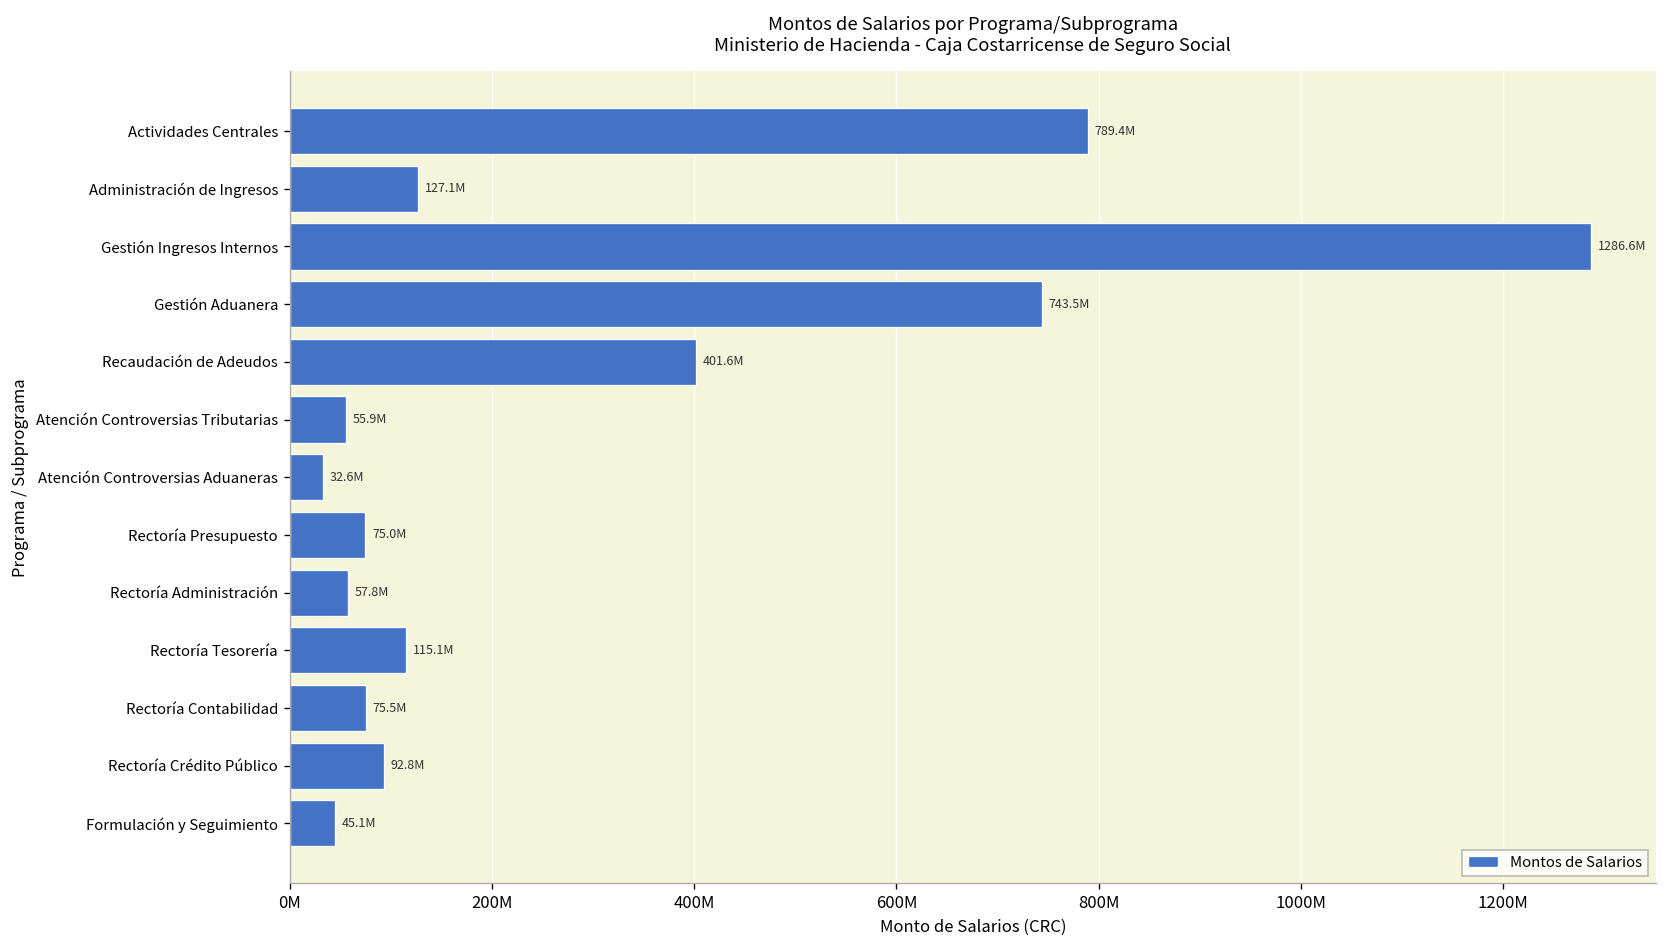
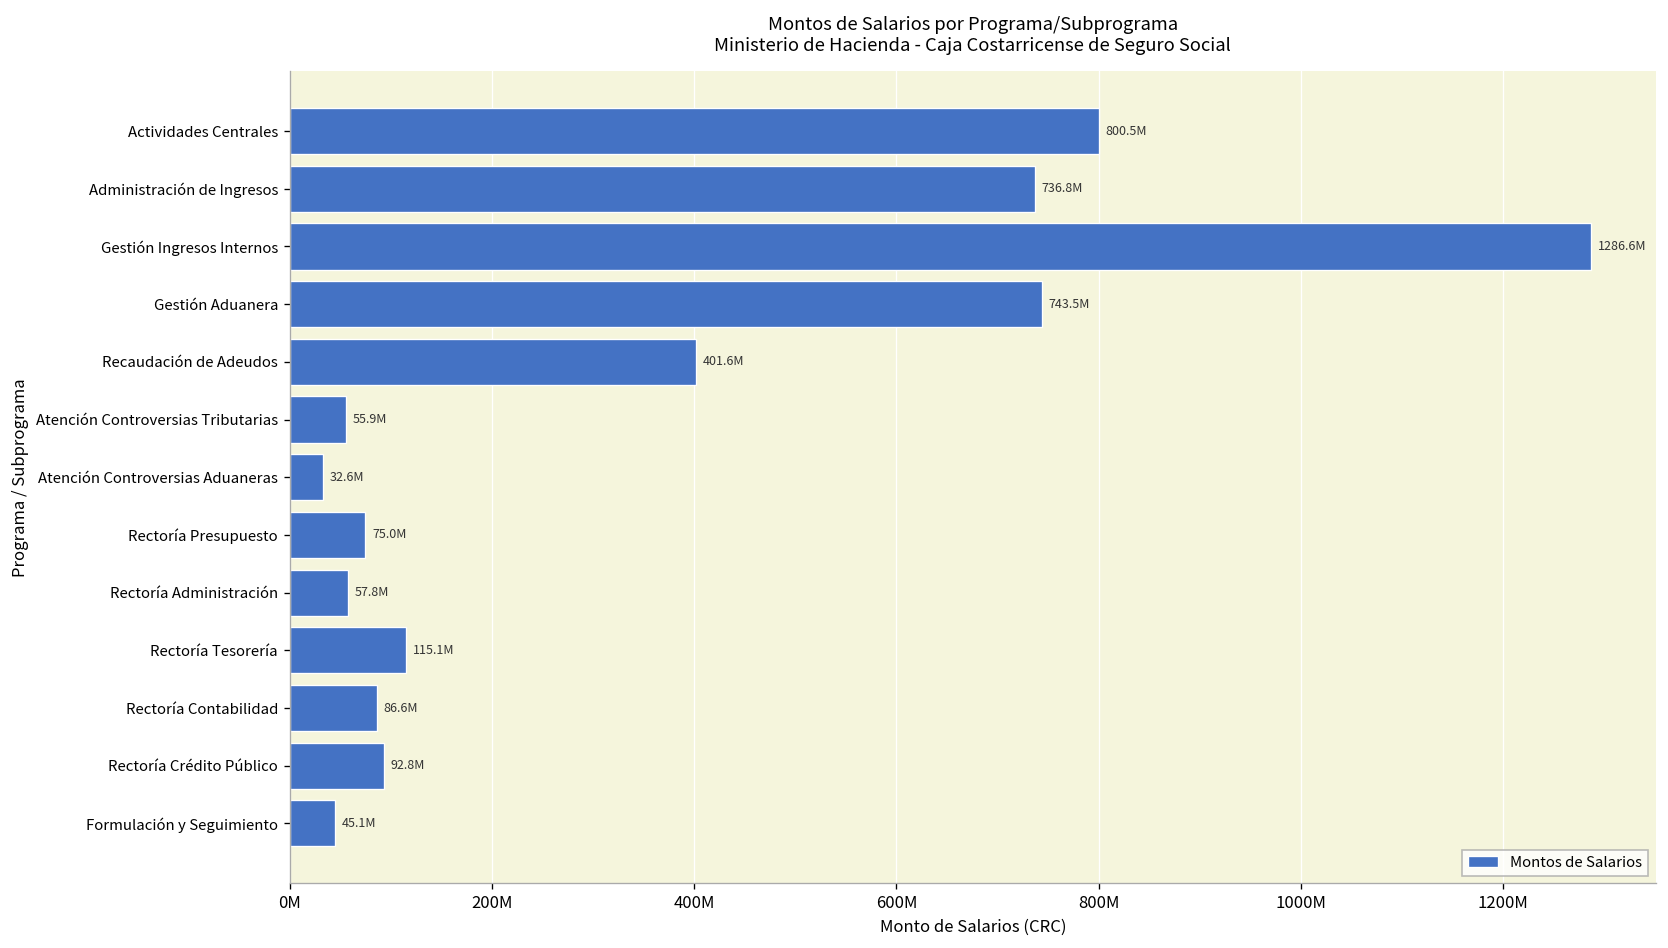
  {
-   "Actividades Centrales": "789.4M",
-   "Administración de Ingresos": "127.1M",
+   "Actividades Centrales": "800.5M",
+   "Administración de Ingresos": "736.8M",
    "Gestión Ingresos Internos": "1286.6M",
    "Gestión Aduanera": "743.5M",
    "Recaudación de Adeudos": "401.6M",
    "Atención Controversias Tributarias": "55.9M",
    "Atención Controversias Aduaneras": "32.6M",
    "Rectoría Presupuesto": "75.0M",
    "Rectoría Administración": "57.8M",
    "Rectoría Tesorería": "115.1M",
-   "Rectoría Contabilidad": "75.5M",
+   "Rectoría Contabilidad": "86.6M",
    "Rectoría Crédito Público": "92.8M",
    "Formulación y Seguimiento": "45.1M"
  }
